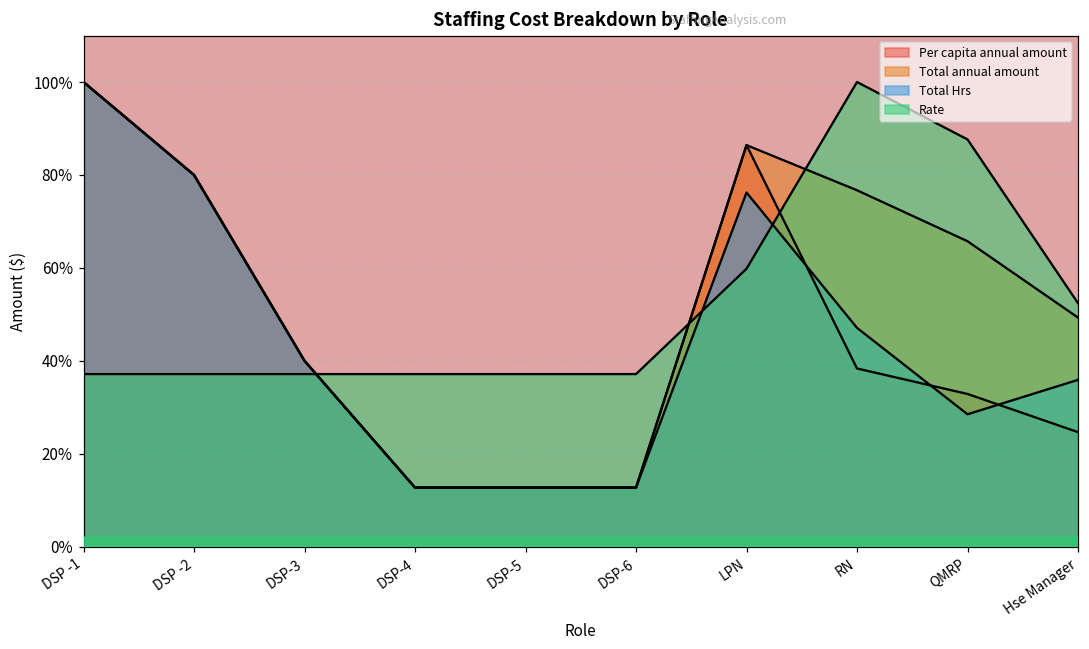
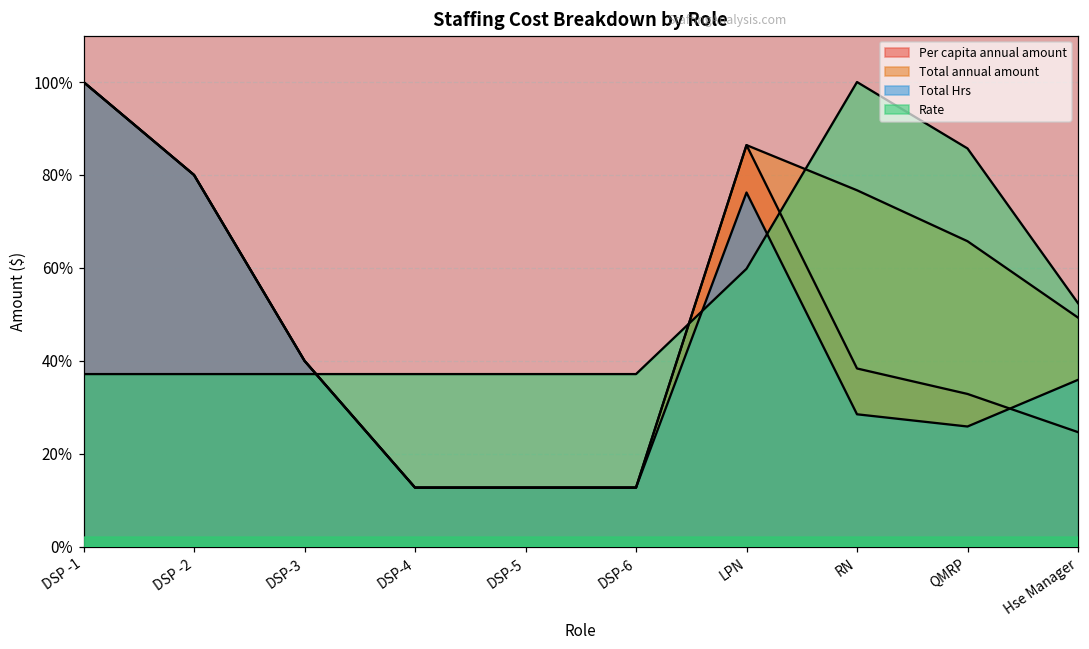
  {
    "Total Hrs": {
      "LPN": "76%",
-     "RN": "47%",
-     "QMRP": "28%",
+     "RN": "28%",
+     "QMRP": "26%",
      "Hse Manager": "36%"
    },
    "Rate": {
      "DSP -1": "37%",
      "DSP -2": "37%",
      "DSP-3": "37%",
      "DSP-4": "37%",
      "DSP-5": "37%",
      "DSP-6": "37%",
      "LPN": "60%",
      "RN": "100%",
-     "QMRP": "88%",
+     "QMRP": "86%",
      "Hse Manager": "52%"
    }
  }
